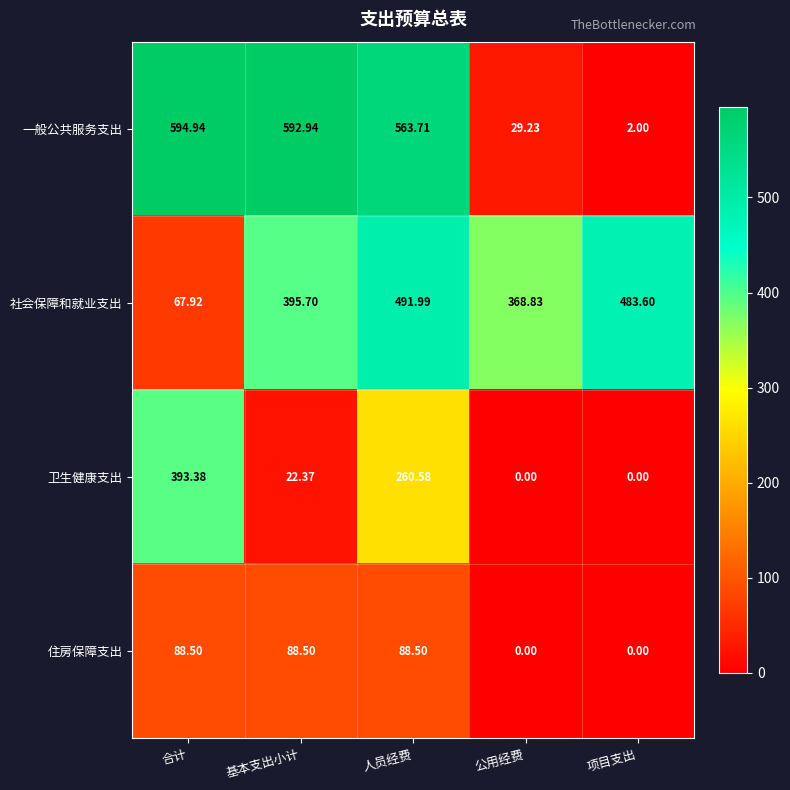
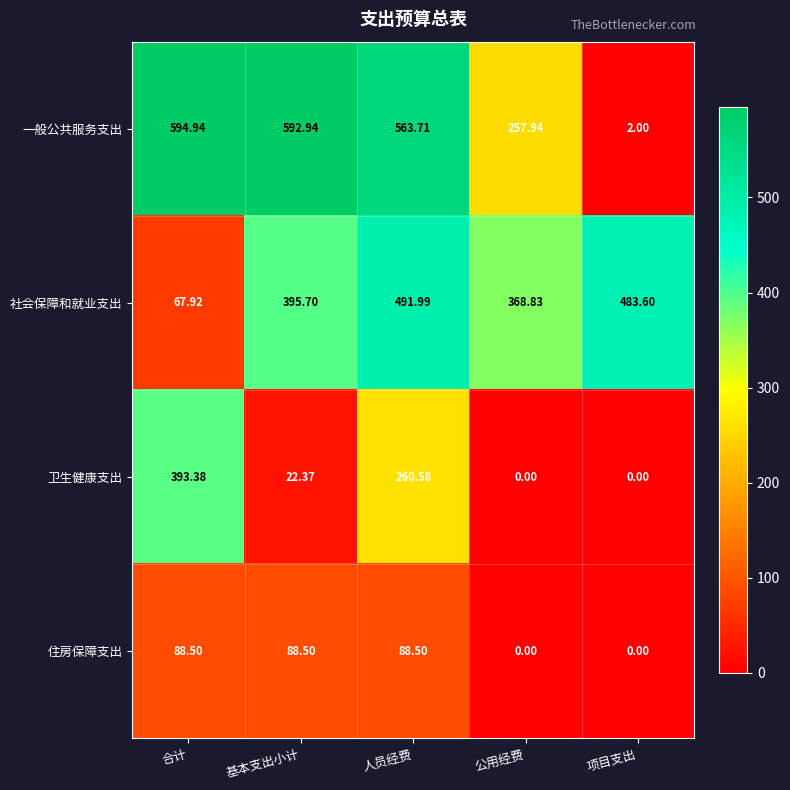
  {
    "一般公共服务支出": {
      "合计": 594.94,
      "基本支出小计": 592.94,
      "人员经费": 563.71,
-     "公用经费": 29.23,
+     "公用经费": 257.94,
      "项目支出": 2.00
    },
    "社会保障和就业支出": {
      "合计": 67.92,
      "基本支出小计": 395.70,
      "人员经费": 491.99,
      "公用经费": 368.83,
      "项目支出": 483.60
    },
    "卫生健康支出": {
      "合计": 393.38,
      "基本支出小计": 22.37,
      "人员经费": 260.58,
      "公用经费": 0.00,
      "项目支出": 0.00
    },
    "住房保障支出": {
      "合计": 88.50,
      "基本支出小计": 88.50,
      "人员经费": 88.50,
      "公用经费": 0.00,
      "项目支出": 0.00
    }
  }
